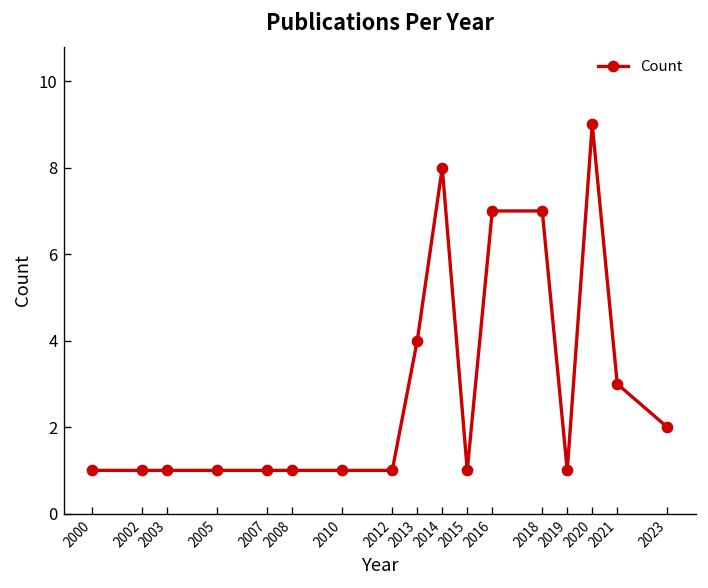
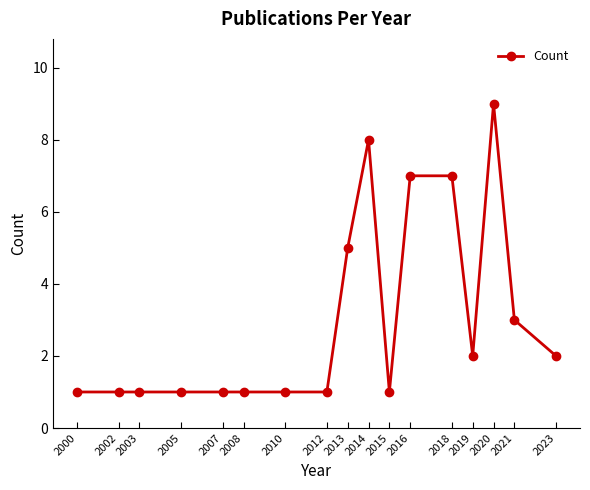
  {
    "2000": 1,
    "2002": 1,
    "2003": 1,
    "2005": 1,
    "2007": 1,
    "2008": 1,
    "2010": 1,
    "2012": 1,
-   "2013": 4,
+   "2013": 5,
    "2014": 8,
    "2015": 1,
    "2016": 7,
    "2018": 7,
-   "2019": 1,
+   "2019": 2,
    "2020": 9,
    "2021": 3,
    "2023": 2
  }
